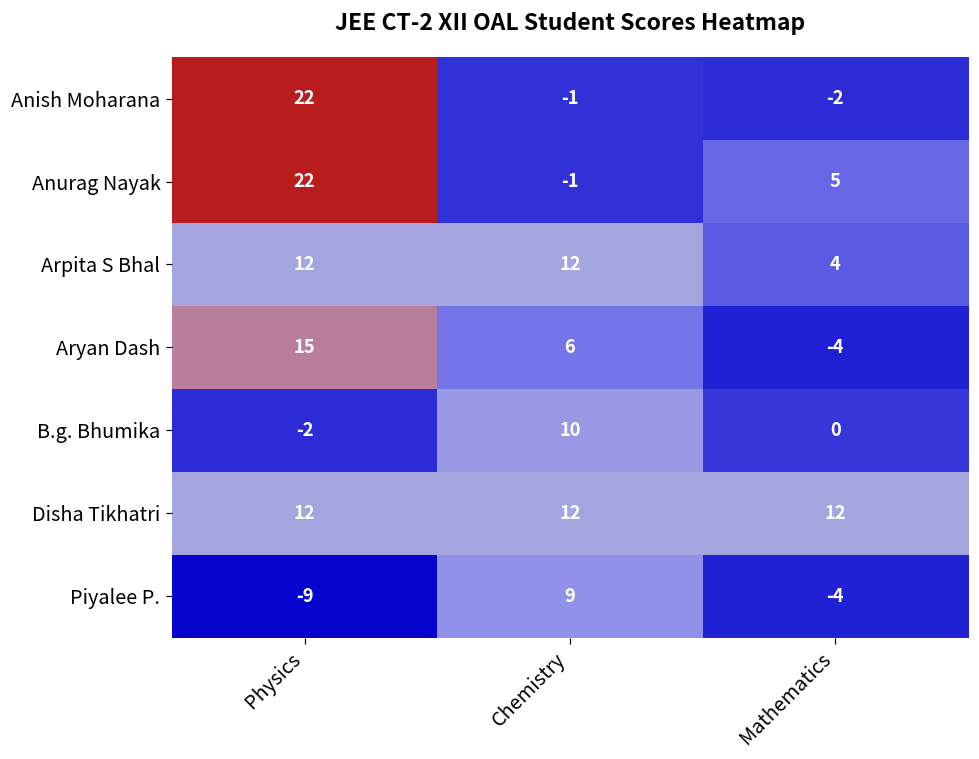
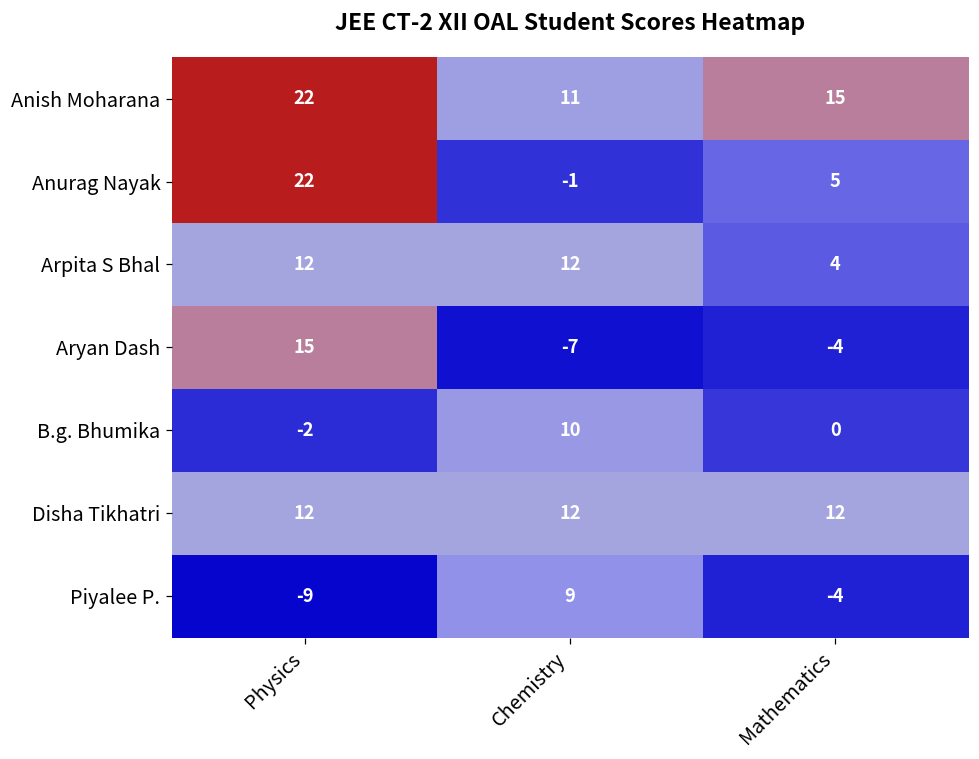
  {
    "Anish Moharana": {
      "Physics": 22,
-     "Chemistry": -1,
-     "Mathematics": -2
+     "Chemistry": 11,
+     "Mathematics": 15
    },
    "Anurag Nayak": {
      "Physics": 22,
      "Chemistry": -1,
      "Mathematics": 5
    },
    "Arpita S Bhal": {
      "Physics": 12,
      "Chemistry": 12,
      "Mathematics": 4
    },
    "Aryan Dash": {
      "Physics": 15,
-     "Chemistry": 6,
+     "Chemistry": -7,
      "Mathematics": -4
    },
    "B.g. Bhumika": {
      "Physics": -2,
      "Chemistry": 10,
      "Mathematics": 0
    },
    "Disha Tikhatri": {
      "Physics": 12,
      "Chemistry": 12,
      "Mathematics": 12
    },
    "Piyalee P.": {
      "Physics": -9,
      "Chemistry": 9,
      "Mathematics": -4
    }
  }
